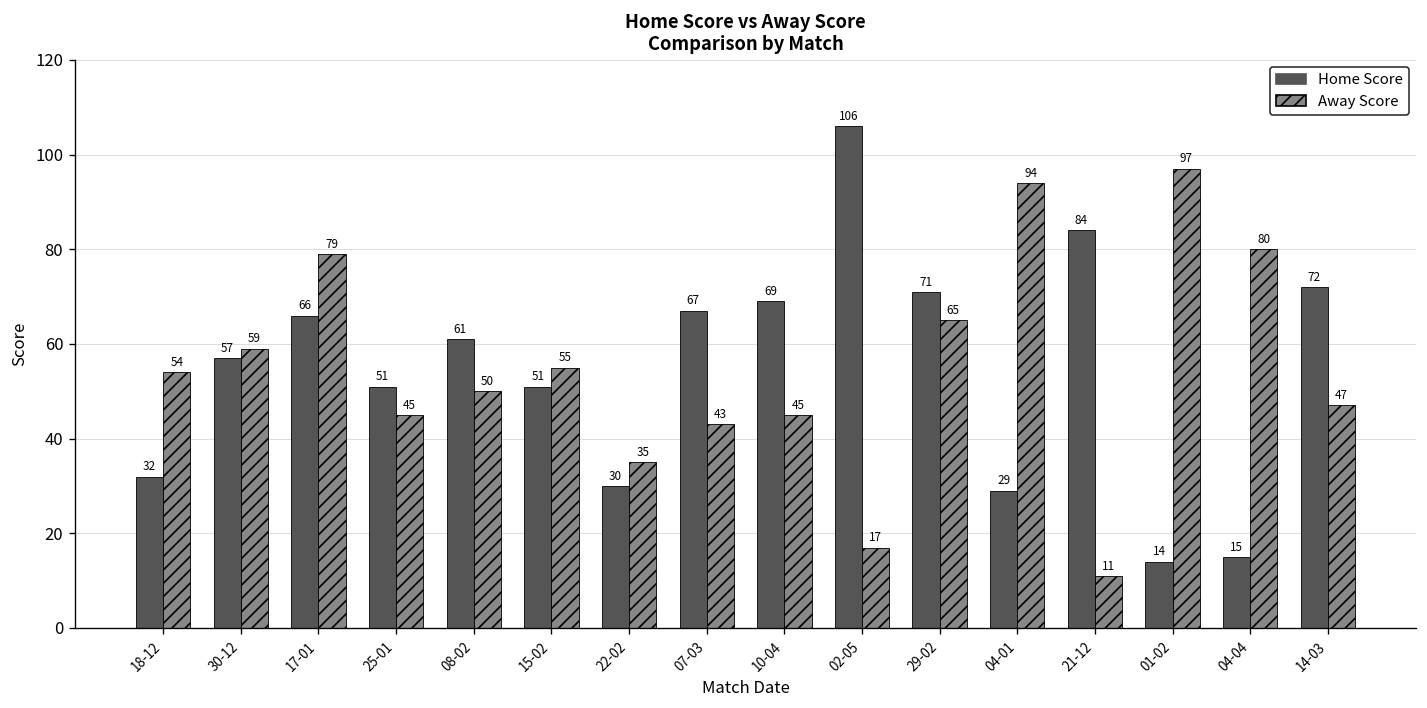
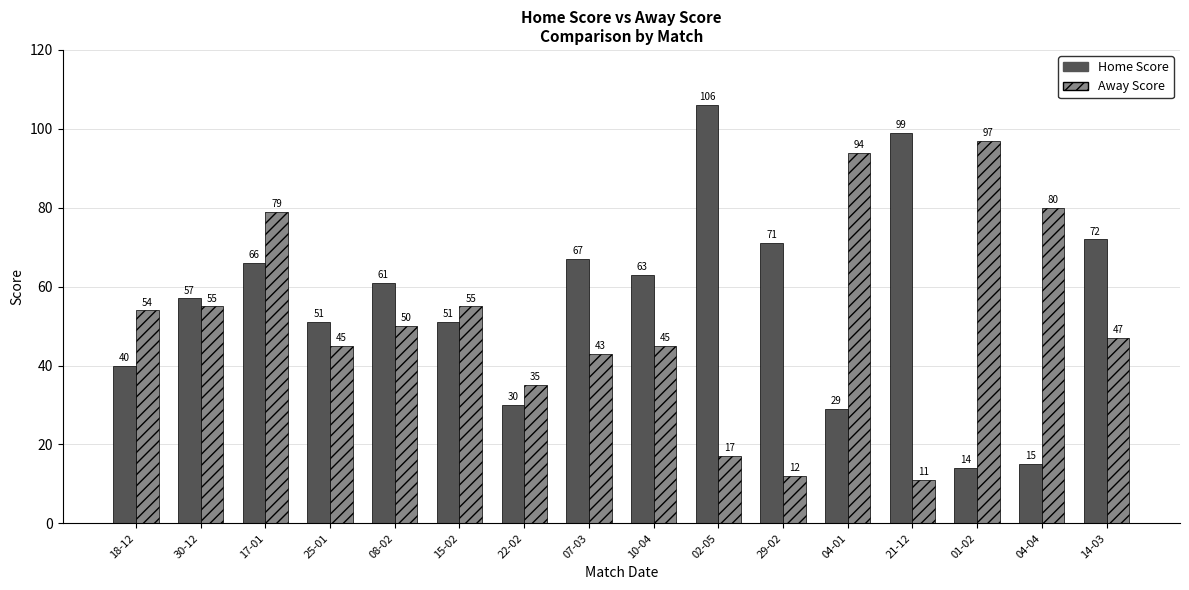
  {
    "Home Score": {
-     "18-12": 32,
+     "18-12": 40,
      "30-12": 57,
      "17-01": 66,
      "25-01": 51,
      "08-02": 61,
      "15-02": 51,
      "22-02": 30,
      "07-03": 67,
-     "10-04": 69,
+     "10-04": 63,
      "02-05": 106,
      "29-02": 71,
      "04-01": 29,
-     "21-12": 84,
+     "21-12": 99,
      "01-02": 14,
      "04-04": 15,
      "14-03": 72
    },
    "Away Score": {
      "18-12": 54,
-     "30-12": 59,
+     "30-12": 55,
      "17-01": 79,
      "25-01": 45,
      "08-02": 50,
      "15-02": 55,
      "22-02": 35,
      "07-03": 43,
      "10-04": 45,
      "02-05": 17,
-     "29-02": 65,
+     "29-02": 12,
      "04-01": 94,
      "21-12": 11,
      "01-02": 97,
      "04-04": 80,
      "14-03": 47
    }
  }
